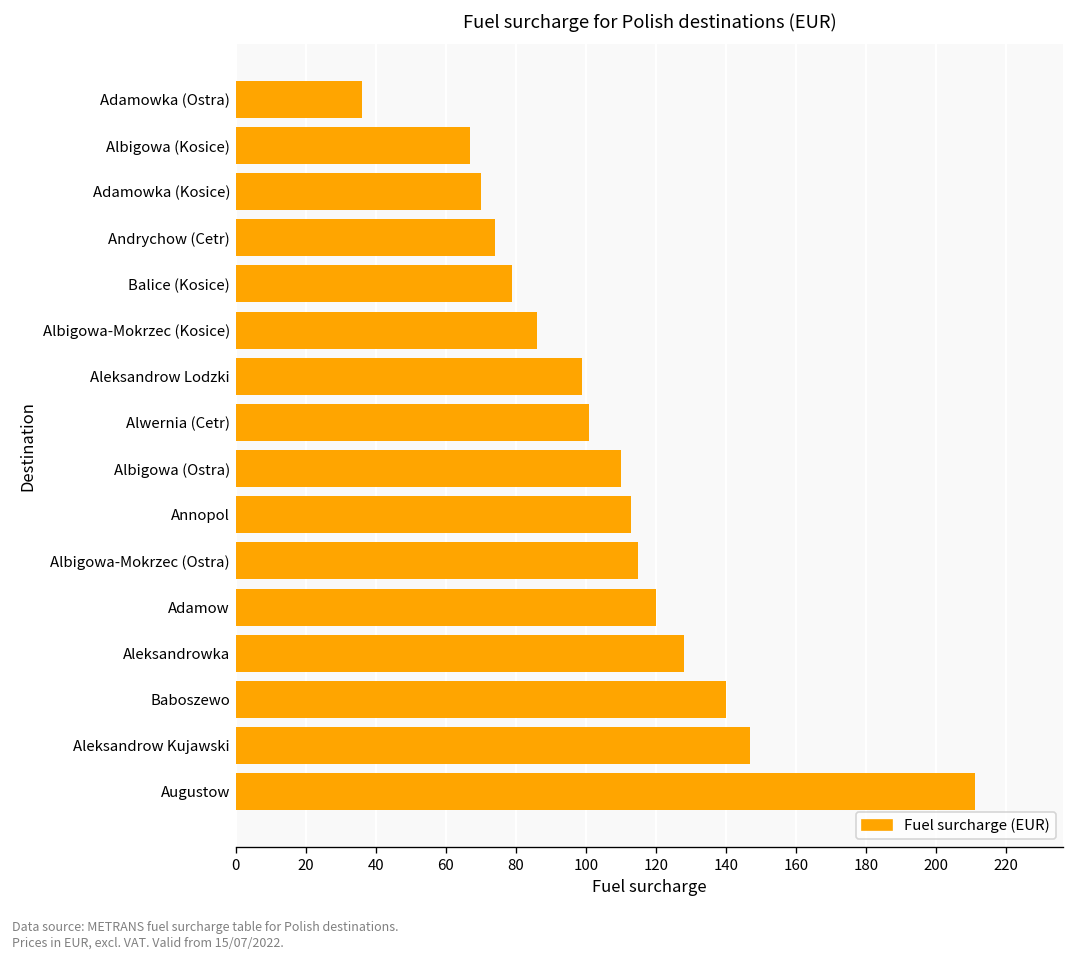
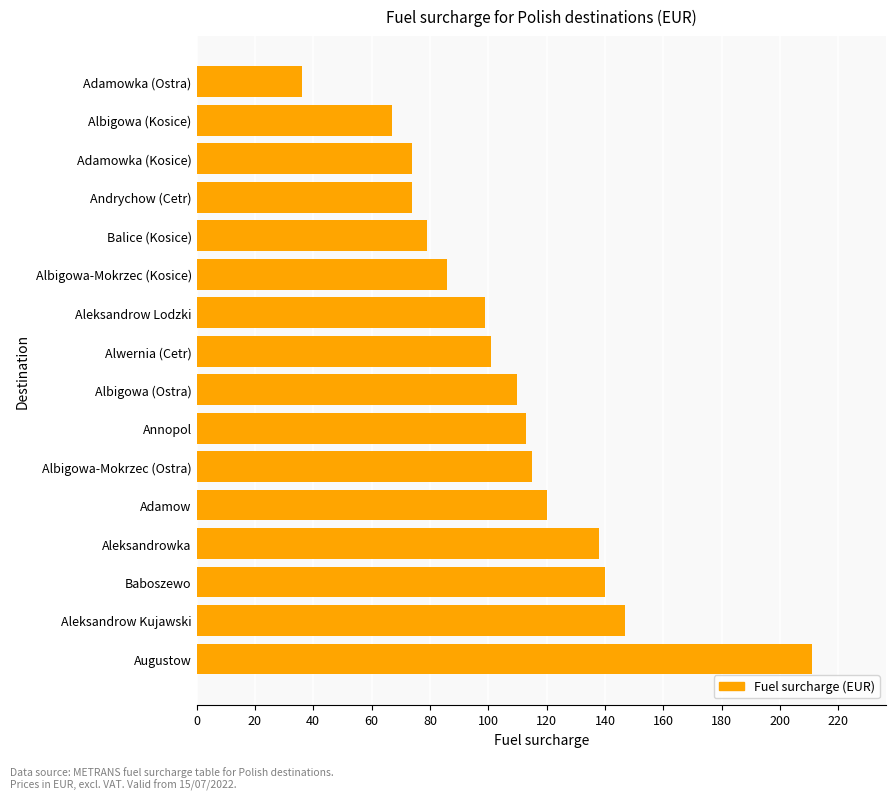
  {
    "Adamowka (Ostra)": 36,
    "Albigowa (Kosice)": 67,
-   "Adamowka (Kosice)": 70,
+   "Adamowka (Kosice)": 74,
    "Andrychow (Cetr)": 74,
    "Balice (Kosice)": 79,
    "Albigowa-Mokrzec (Kosice)": 86,
    "Aleksandrow Lodzki": 99,
    "Alwernia (Cetr)": 101,
    "Albigowa (Ostra)": 110,
    "Annopol": 113,
    "Albigowa-Mokrzec (Ostra)": 115,
    "Adamow": 120,
-   "Aleksandrowka": 128,
+   "Aleksandrowka": 138,
    "Baboszewo": 140,
    "Aleksandrow Kujawski": 147,
    "Augustow": 211
  }
